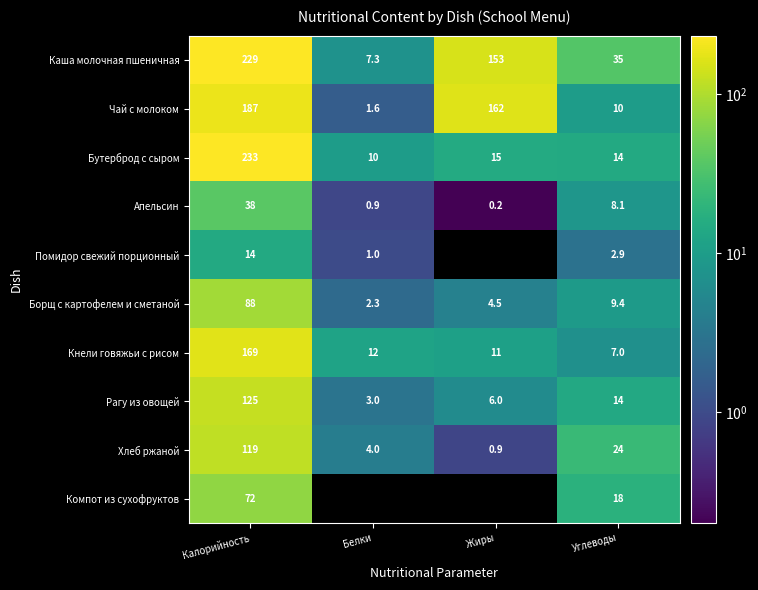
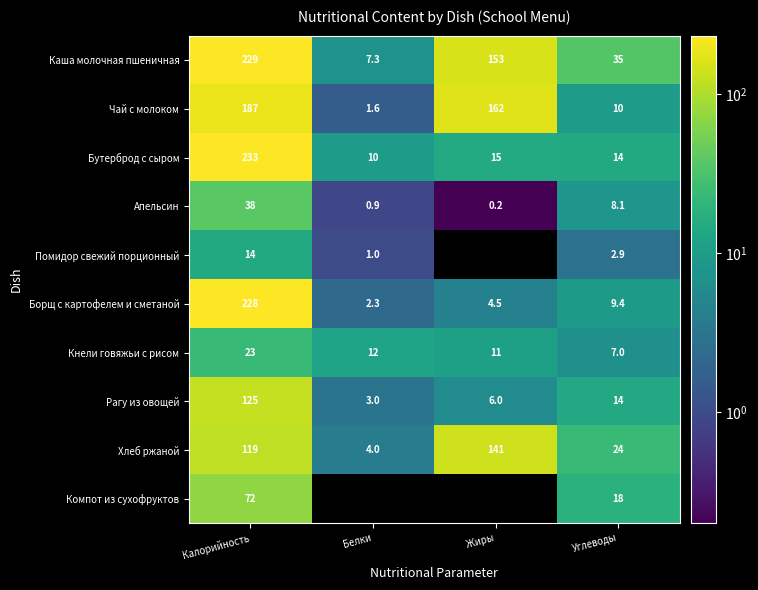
  {
    "Каша молочная пшеничная": {
      "Калорийность": 229,
      "Белки": 7.3,
      "Жиры": 153,
      "Углеводы": 35
    },
    "Чай с молоком": {
      "Калорийность": 187,
      "Белки": 1.6,
      "Жиры": 162,
      "Углеводы": 10
    },
    "Бутерброд с сыром": {
      "Калорийность": 233,
      "Белки": 10,
      "Жиры": 15,
      "Углеводы": 14
    },
    "Апельсин": {
      "Калорийность": 38,
      "Белки": 0.9,
      "Жиры": 0.2,
      "Углеводы": 8.1
    },
    "Помидор свежий порционный": {
      "Калорийность": 14,
      "Белки": 1.0,
      "Углеводы": 2.9
    },
    "Борщ с картофелем и сметаной": {
-     "Калорийность": 88,
+     "Калорийность": 228,
      "Белки": 2.3,
      "Жиры": 4.5,
      "Углеводы": 9.4
    },
    "Кнели говяжьи с рисом": {
-     "Калорийность": 169,
+     "Калорийность": 23,
      "Белки": 12,
      "Жиры": 11,
      "Углеводы": 7.0
    },
    "Рагу из овощей": {
      "Калорийность": 125,
      "Белки": 3.0,
      "Жиры": 6.0,
      "Углеводы": 14
    },
    "Хлеб ржаной": {
      "Калорийность": 119,
      "Белки": 4.0,
-     "Жиры": 0.9,
+     "Жиры": 141,
      "Углеводы": 24
    },
    "Компот из сухофруктов": {
      "Калорийность": 72,
      "Углеводы": 18
    }
  }
